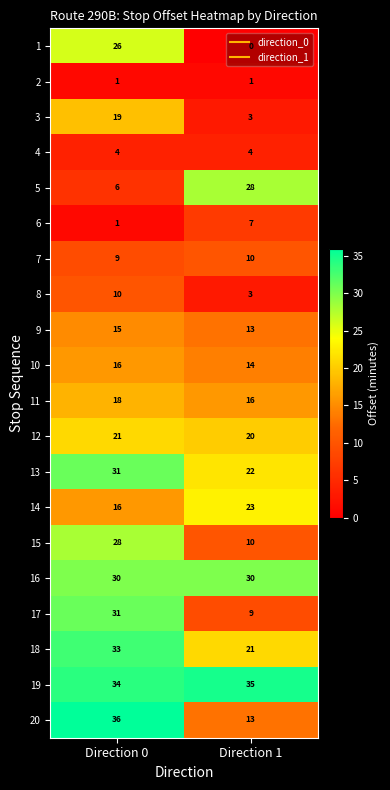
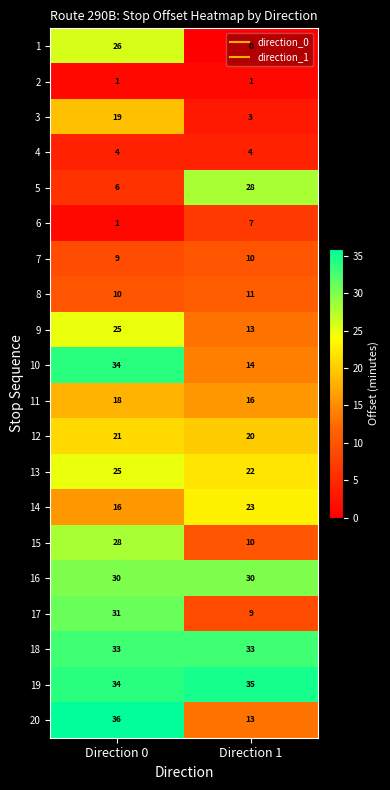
  {
    "1": {
      "Direction 0": 26
    },
    "2": {
      "Direction 0": 1,
      "Direction 1": 1
    },
    "3": {
      "Direction 0": 19,
      "Direction 1": 3
    },
    "4": {
      "Direction 0": 4,
      "Direction 1": 4
    },
    "5": {
      "Direction 0": 6,
      "Direction 1": 28
    },
    "6": {
      "Direction 0": 1,
      "Direction 1": 7
    },
    "7": {
      "Direction 0": 9,
      "Direction 1": 10
    },
    "8": {
      "Direction 0": 10,
-     "Direction 1": 3
+     "Direction 1": 11
    },
    "9": {
-     "Direction 0": 15,
+     "Direction 0": 25,
      "Direction 1": 13
    },
    "10": {
-     "Direction 0": 16,
+     "Direction 0": 34,
      "Direction 1": 14
    },
    "11": {
      "Direction 0": 18,
      "Direction 1": 16
    },
    "12": {
      "Direction 0": 21,
      "Direction 1": 20
    },
    "13": {
-     "Direction 0": 31,
+     "Direction 0": 25,
      "Direction 1": 22
    },
    "14": {
      "Direction 0": 16,
      "Direction 1": 23
    },
    "15": {
      "Direction 0": 28,
      "Direction 1": 10
    },
    "16": {
      "Direction 0": 30,
      "Direction 1": 30
    },
    "17": {
      "Direction 0": 31,
      "Direction 1": 9
    },
    "18": {
      "Direction 0": 33,
-     "Direction 1": 21
+     "Direction 1": 33
    },
    "19": {
      "Direction 0": 34,
      "Direction 1": 35
    },
    "20": {
      "Direction 0": 36,
      "Direction 1": 13
    }
  }
